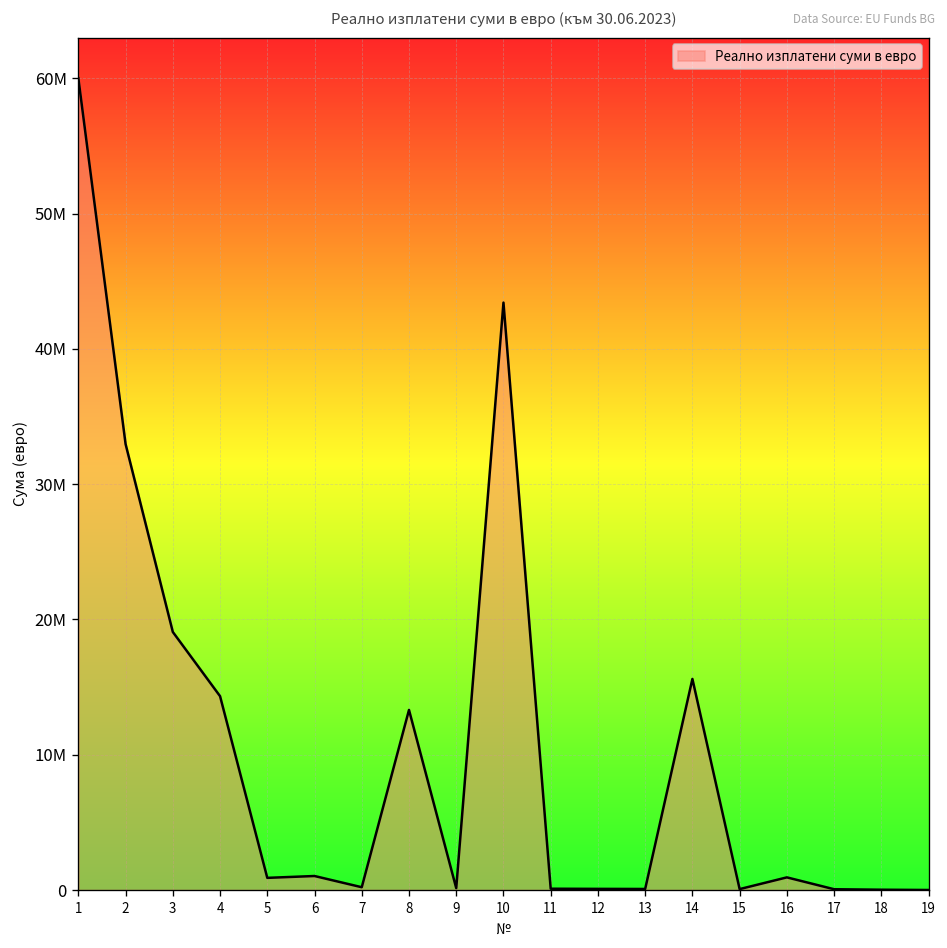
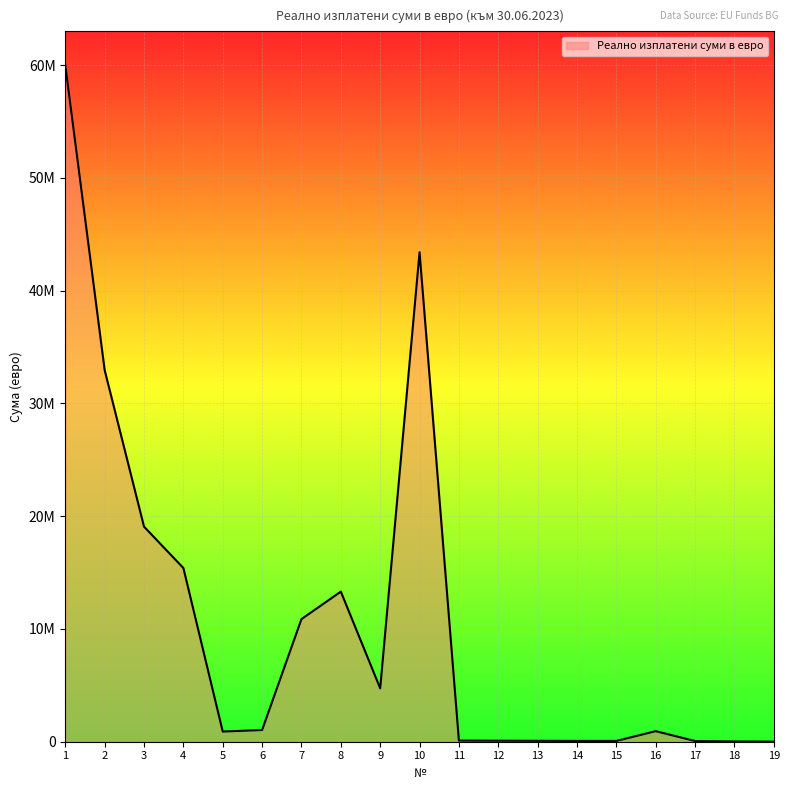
  {
    "1": 60000000,
    "2": 33000000,
    "3": 19100000,
-   "4": 14300000,
+   "4": 15400000,
    "5": 900000,
    "6": 1000000,
-   "7": 200000,
+   "7": 10900000,
    "8": 13300000,
-   "9": 100000,
+   "9": 4700000,
    "10": 43400000,
    "11": 100000,
    "12": 100000,
    "13": 100000,
-   "14": 15600000,
+   "14": 100000,
    "15": 100000,
    "16": 900000,
    "17": 100000,
    "18": 0,
    "19": 0
  }
